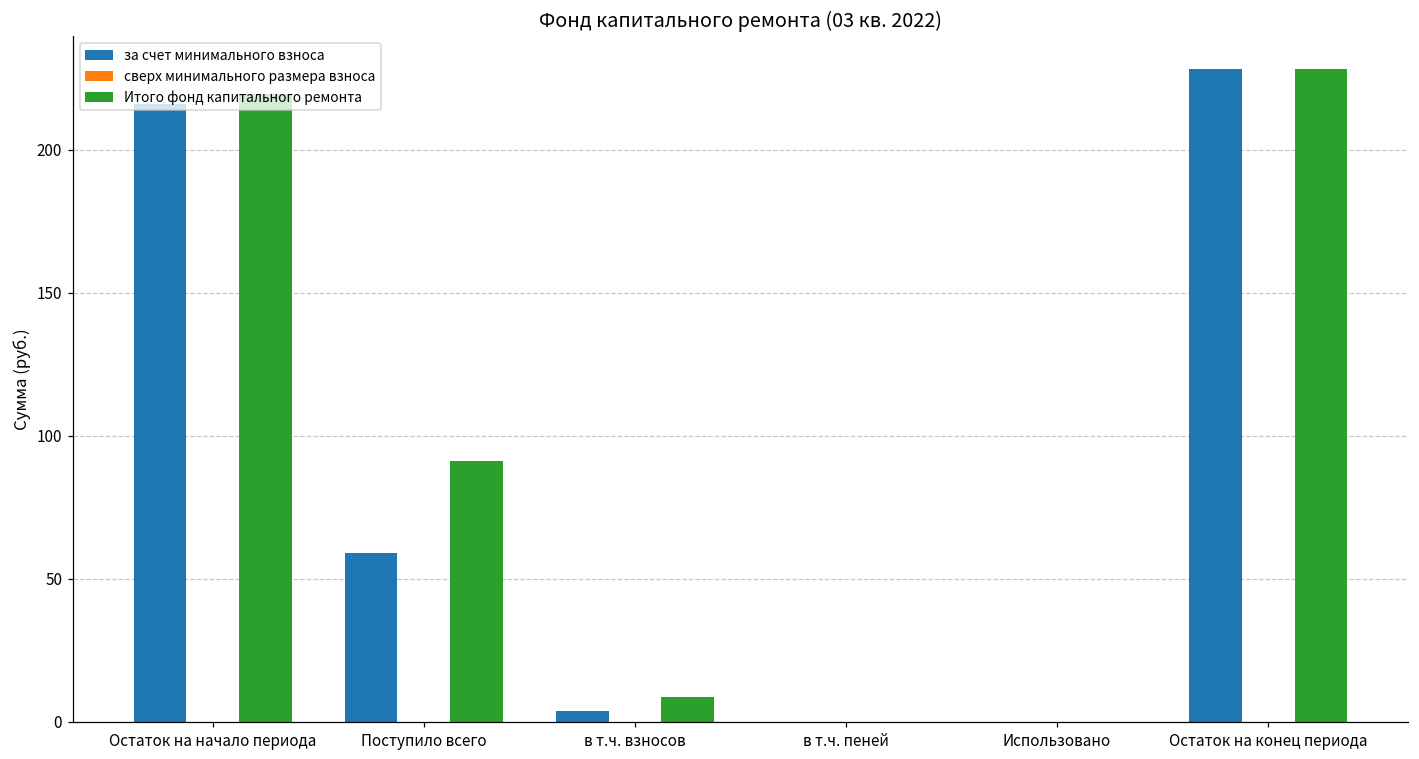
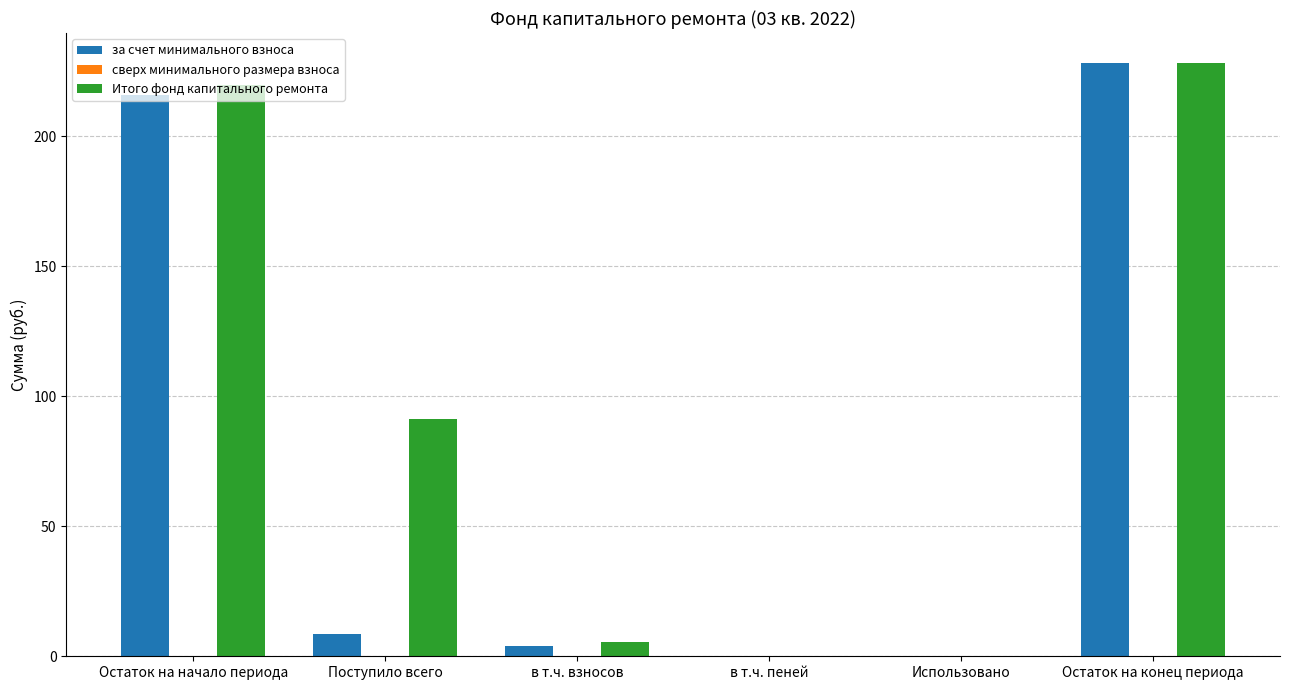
  {
    "за счет минимального взноса": {
-     "Поступило всего": 59,
+     "Поступило всего": 9,
      "в т.ч. взносов": 4,
      "Использовано": 0,
      "Остаток на конец периода": 228
    },
    "сверх минимального размера взноса": {
      "Остаток на начало периода": 0,
      "Поступило всего": 0,
      "в т.ч. взносов": 0,
      "в т.ч. пеней": 0,
      "Использовано": 0,
      "Остаток на конец периода": 0
    },
    "Итого фонд капитального ремонта": {
      "Поступило всего": 91,
-     "в т.ч. взносов": 9,
+     "в т.ч. взносов": 5,
      "Использовано": 0,
      "Остаток на конец периода": 228
    }
  }
